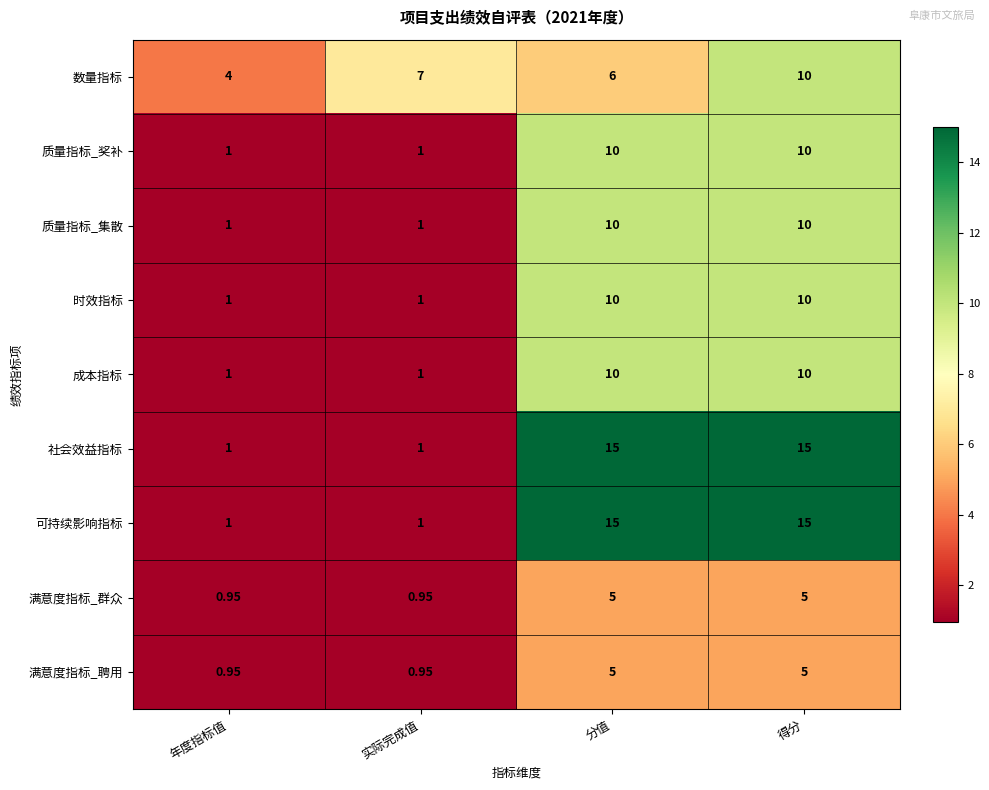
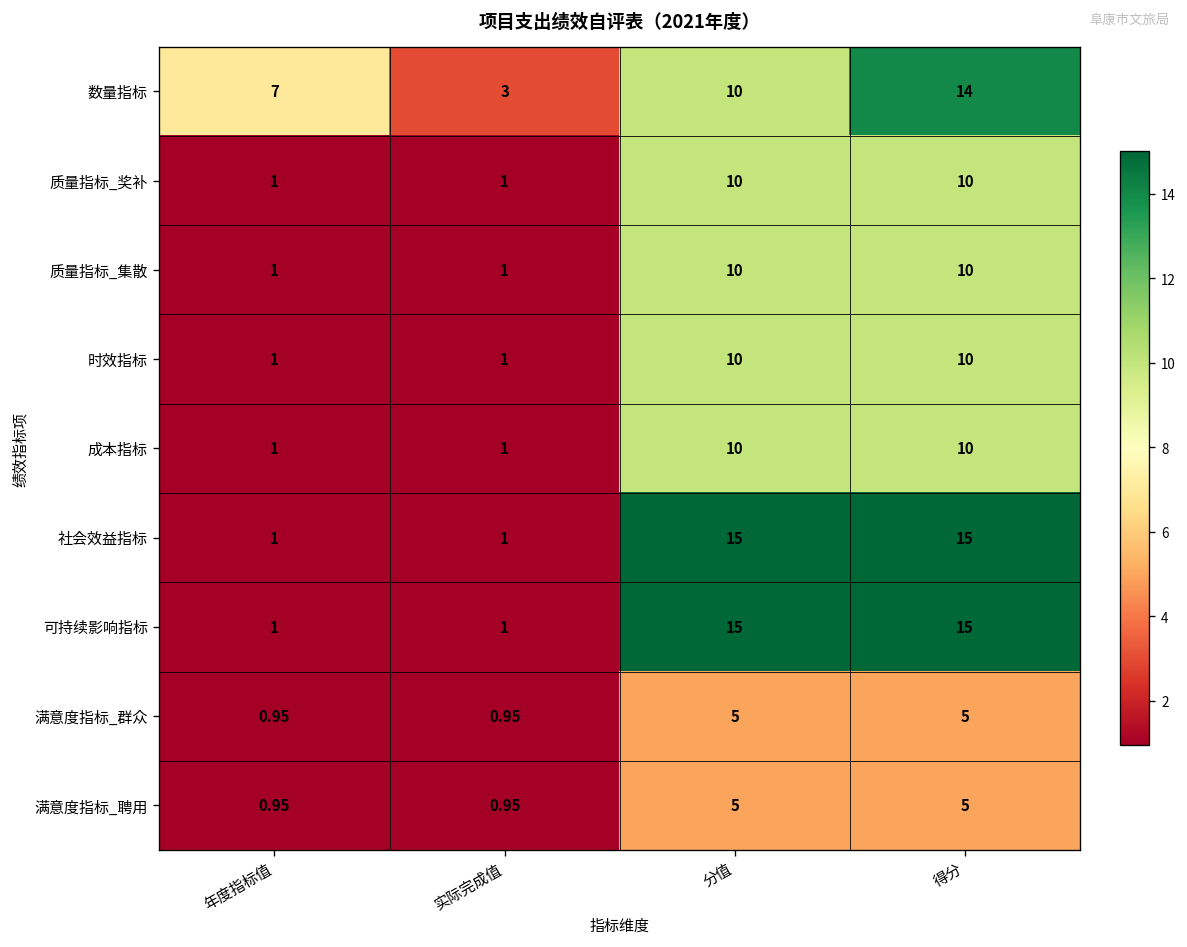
  {
    "数量指标": {
-     "年度指标值": 4,
-     "实际完成值": 7,
-     "分值": 6,
-     "得分": 10
+     "年度指标值": 7,
+     "实际完成值": 3,
+     "分值": 10,
+     "得分": 14
    },
    "质量指标_奖补": {
      "年度指标值": 1,
      "实际完成值": 1,
      "分值": 10,
      "得分": 10
    },
    "质量指标_集散": {
      "年度指标值": 1,
      "实际完成值": 1,
      "分值": 10,
      "得分": 10
    },
    "时效指标": {
      "年度指标值": 1,
      "实际完成值": 1,
      "分值": 10,
      "得分": 10
    },
    "成本指标": {
      "年度指标值": 1,
      "实际完成值": 1,
      "分值": 10,
      "得分": 10
    },
    "社会效益指标": {
      "年度指标值": 1,
      "实际完成值": 1,
      "分值": 15,
      "得分": 15
    },
    "可持续影响指标": {
      "年度指标值": 1,
      "实际完成值": 1,
      "分值": 15,
      "得分": 15
    },
    "满意度指标_群众": {
      "年度指标值": 0.95,
      "实际完成值": 0.95,
      "分值": 5,
      "得分": 5
    },
    "满意度指标_聘用": {
      "年度指标值": 0.95,
      "实际完成值": 0.95,
      "分值": 5,
      "得分": 5
    }
  }
